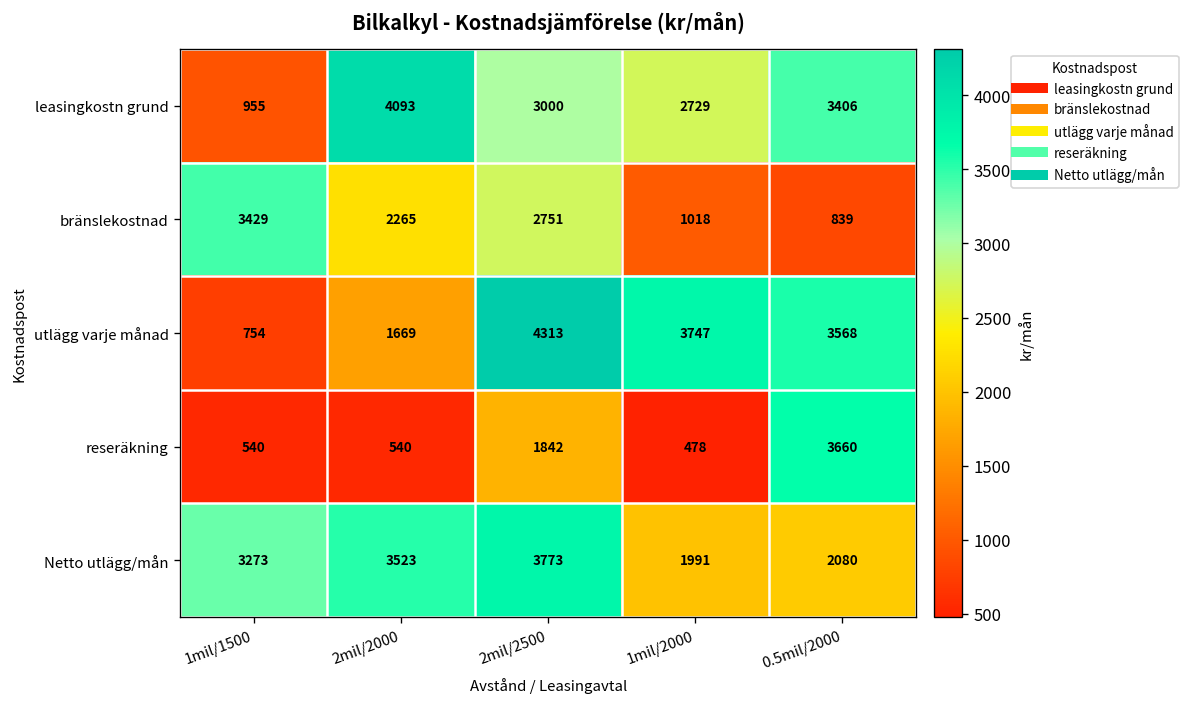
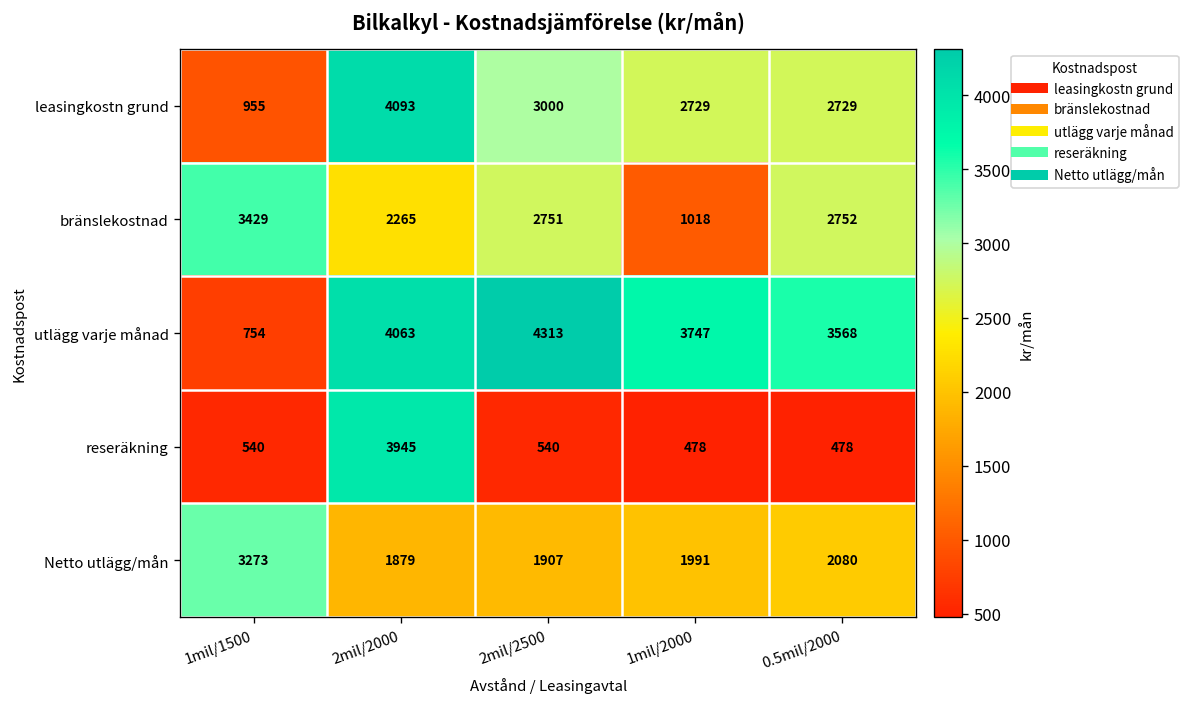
  {
    "leasingkostn grund": {
      "1mil/1500": 955,
      "2mil/2000": 4093,
      "2mil/2500": 3000,
      "1mil/2000": 2729,
-     "0.5mil/2000": 3406
+     "0.5mil/2000": 2729
    },
    "bränslekostnad": {
      "1mil/1500": 3429,
      "2mil/2000": 2265,
      "2mil/2500": 2751,
      "1mil/2000": 1018,
-     "0.5mil/2000": 839
+     "0.5mil/2000": 2752
    },
    "utlägg varje månad": {
      "1mil/1500": 754,
-     "2mil/2000": 1669,
+     "2mil/2000": 4063,
      "2mil/2500": 4313,
      "1mil/2000": 3747,
      "0.5mil/2000": 3568
    },
    "reseräkning": {
      "1mil/1500": 540,
-     "2mil/2000": 540,
-     "2mil/2500": 1842,
+     "2mil/2000": 3945,
+     "2mil/2500": 540,
      "1mil/2000": 478,
-     "0.5mil/2000": 3660
+     "0.5mil/2000": 478
    },
    "Netto utlägg/mån": {
      "1mil/1500": 3273,
-     "2mil/2000": 3523,
-     "2mil/2500": 3773,
+     "2mil/2000": 1879,
+     "2mil/2500": 1907,
      "1mil/2000": 1991,
      "0.5mil/2000": 2080
    }
  }
